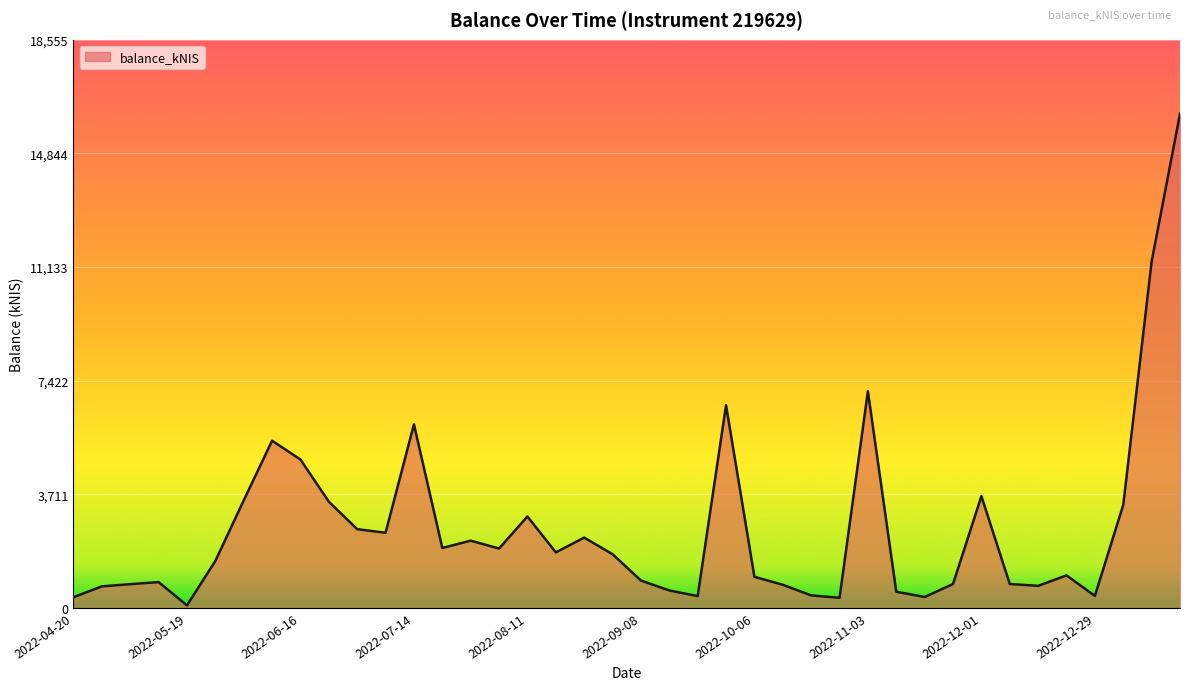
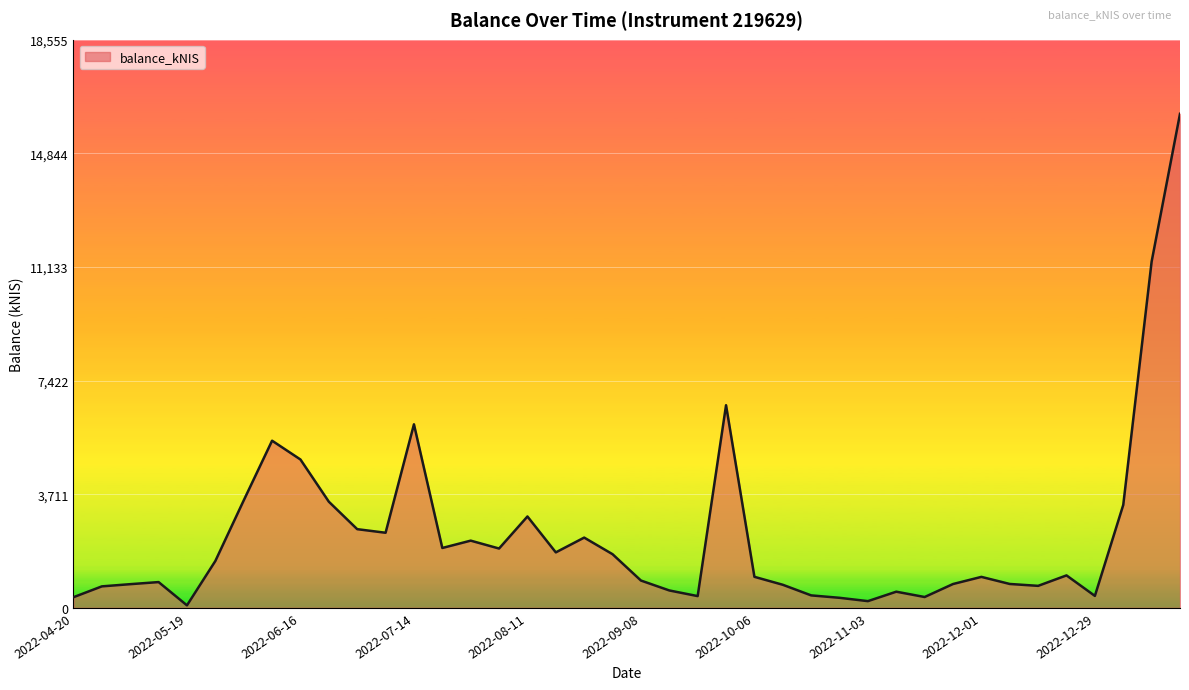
  {
    "2022-04-20": "300",
    "2022-05-19": "100",
    "2022-06-16": "4,800",
    "2022-07-14": "6,000",
    "2022-08-11": "3,000",
    "2022-09-08": "900",
    "2022-10-06": "1,000",
-   "2022-11-03": "7,100",
-   "2022-12-01": "3,600",
+   "2022-11-03": "200",
+   "2022-12-01": "1,000",
    "2022-12-29": "400"
  }
